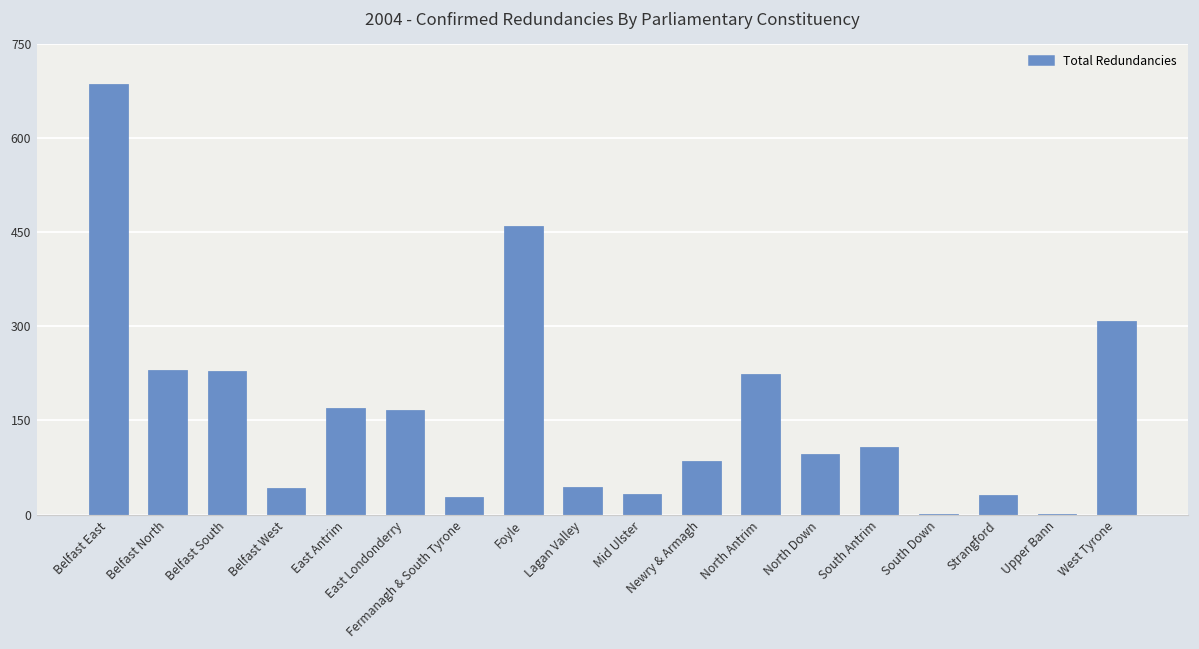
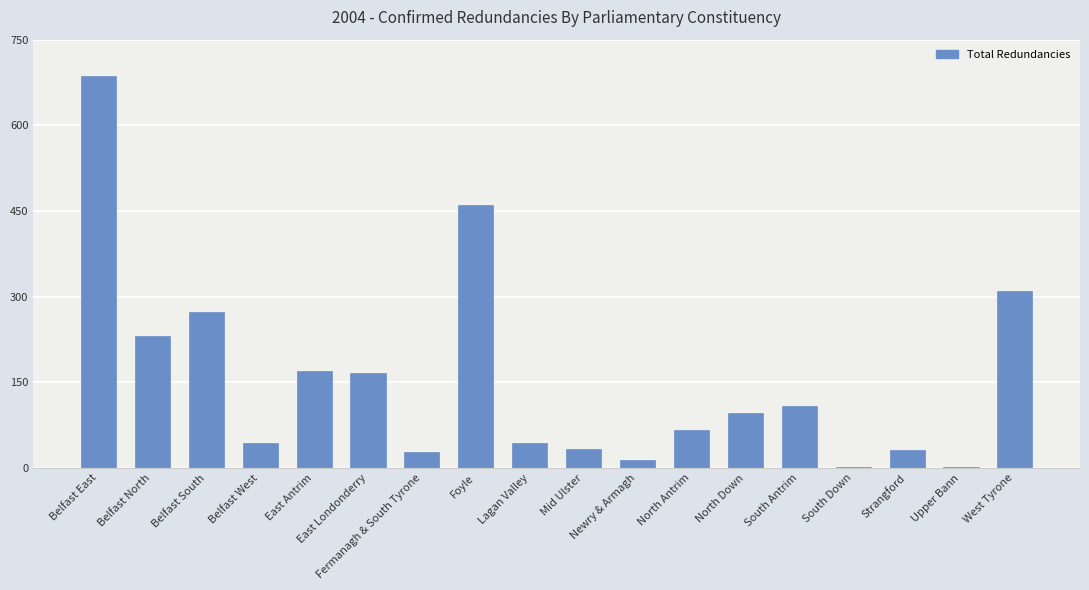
  {
    "Belfast East": 690,
    "Belfast North": 230,
-   "Belfast South": 230,
+   "Belfast South": 270,
    "Belfast West": 40,
    "East Antrim": 170,
    "East Londonderry": 170,
    "Fermanagh & South Tyrone": 30,
    "Foyle": 460,
    "Lagan Valley": 40,
    "Mid Ulster": 30,
-   "Newry & Armagh": 90,
-   "North Antrim": 220,
+   "Newry & Armagh": 10,
+   "North Antrim": 70,
    "North Down": 100,
    "South Antrim": 110,
    "Strangford": 30,
    "West Tyrone": 310
  }
